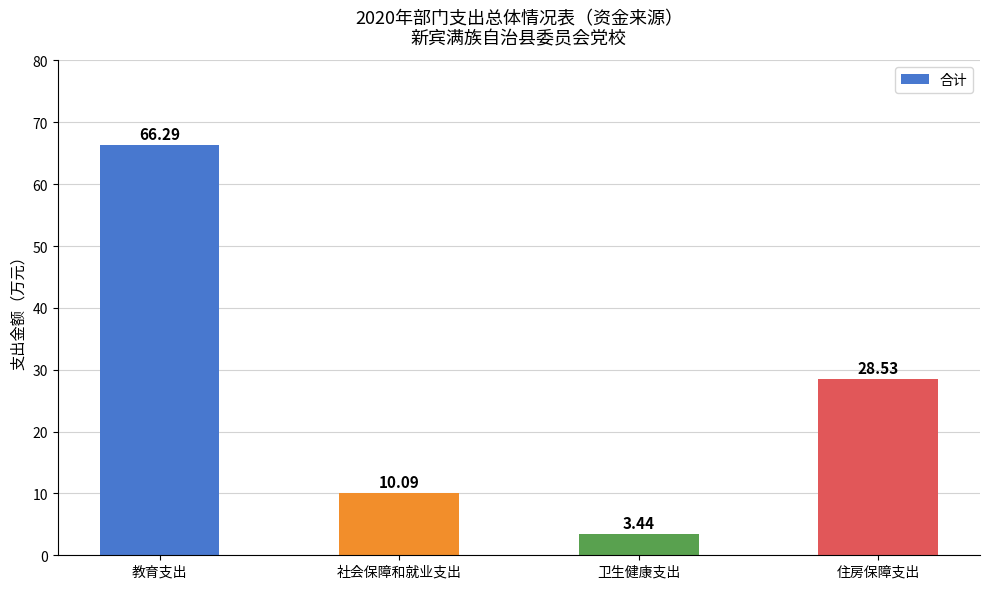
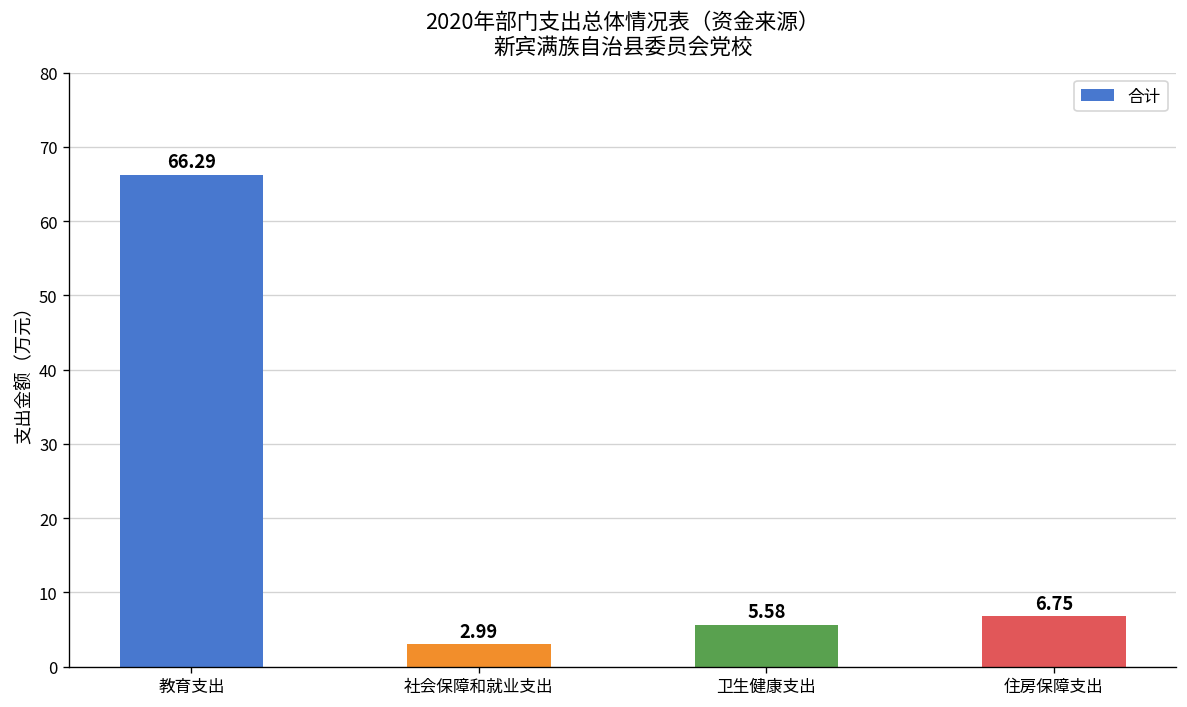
  {
    "教育支出": 66.29,
-   "社会保障和就业支出": 10.09,
-   "卫生健康支出": 3.44,
-   "住房保障支出": 28.53
+   "社会保障和就业支出": 2.99,
+   "卫生健康支出": 5.58,
+   "住房保障支出": 6.75
  }
